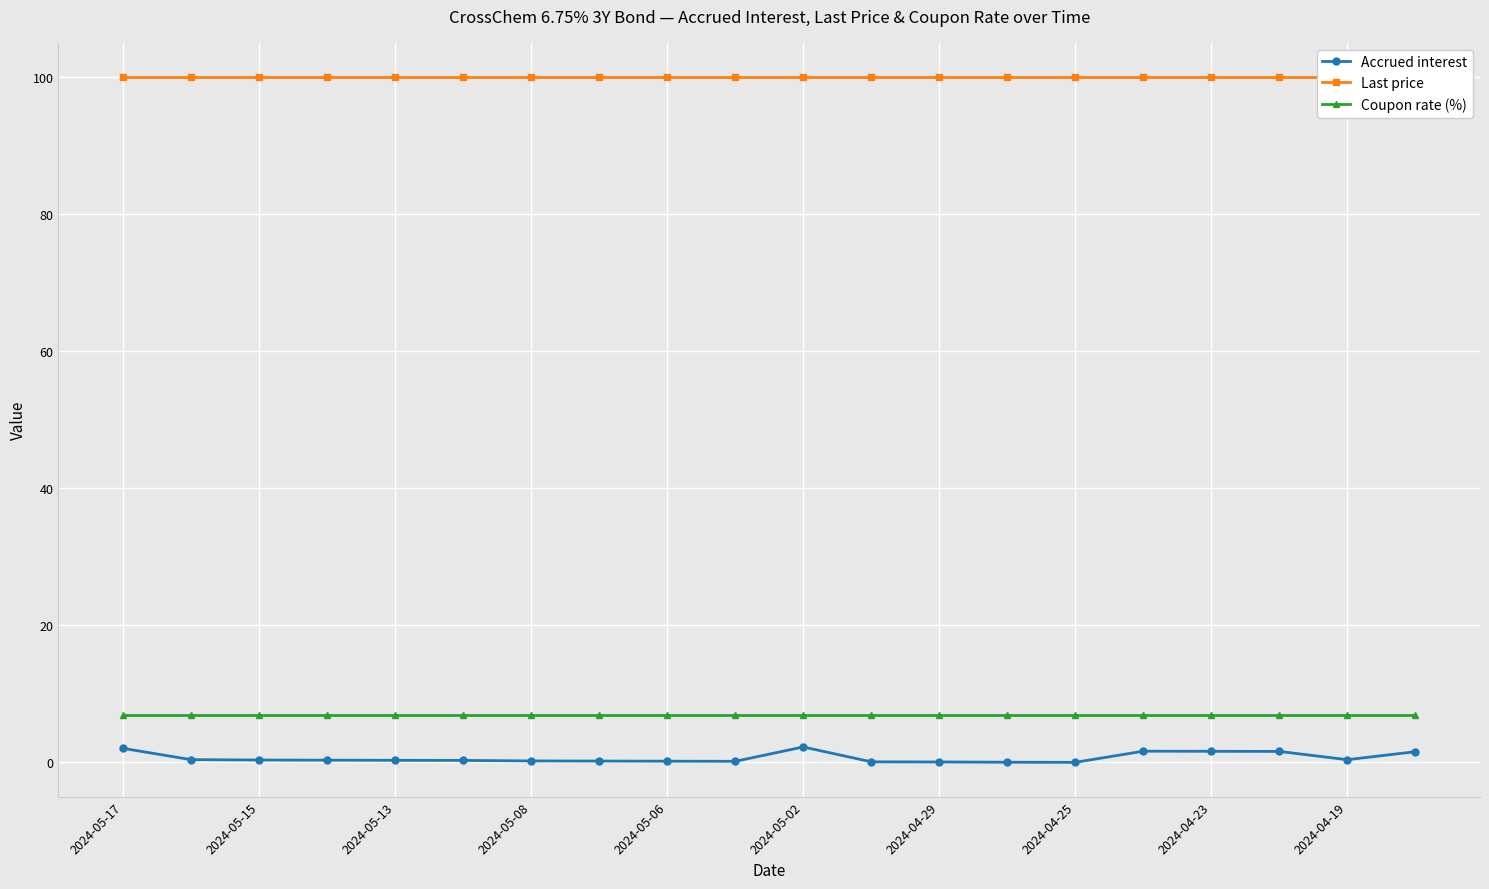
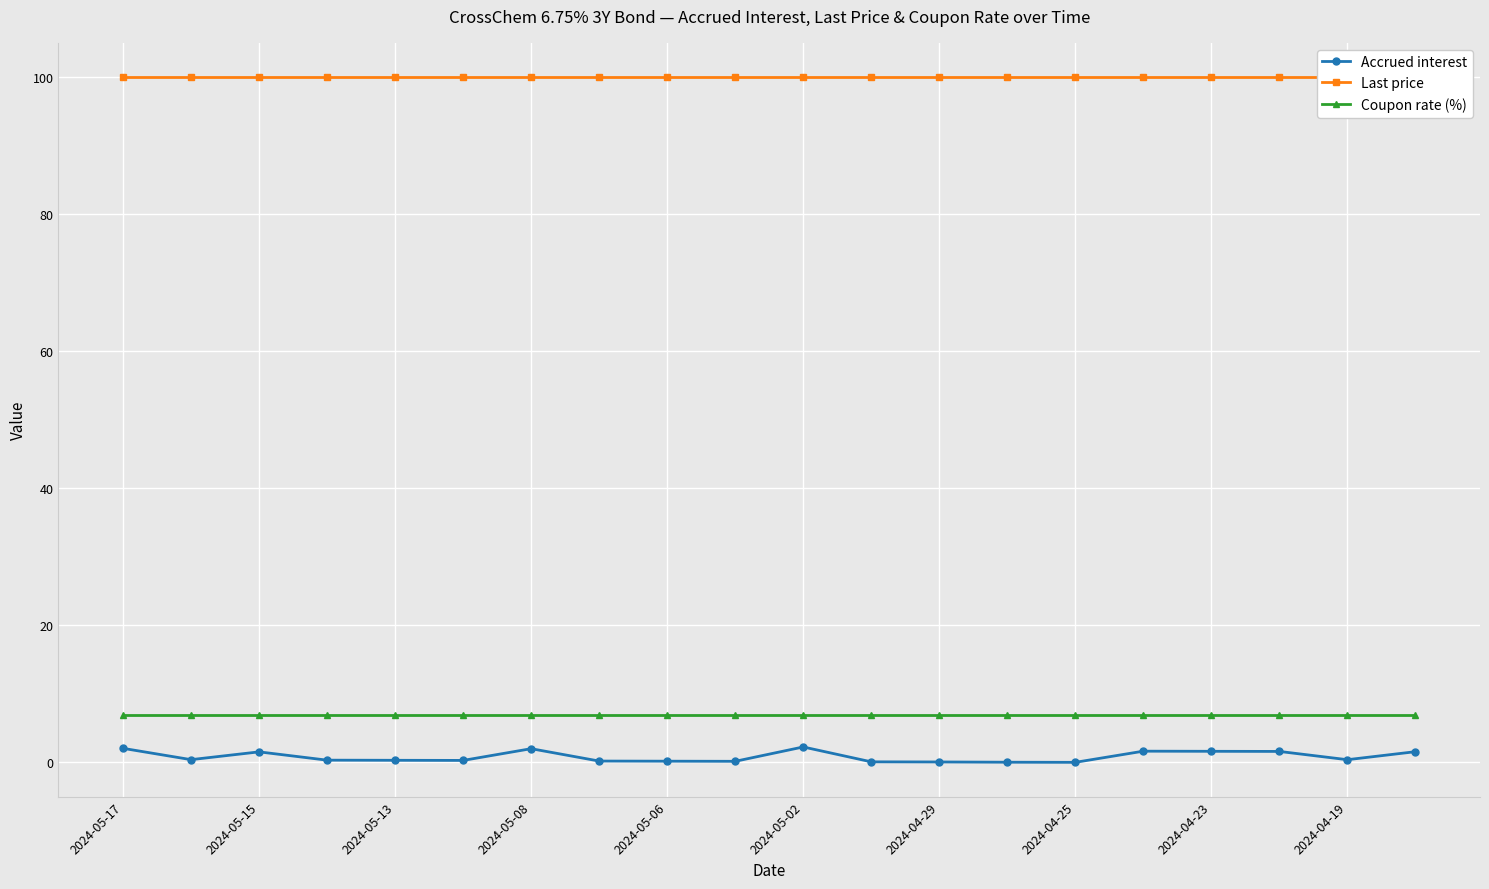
  {
    "Accrued interest": {
      "2024-05-17": 2,
-     "2024-05-15": 0,
+     "2024-05-15": 1,
      "2024-05-13": 0,
-     "2024-05-08": 0,
+     "2024-05-08": 2,
      "2024-05-06": 0,
      "2024-05-02": 2,
      "2024-04-29": 0,
      "2024-04-25": 0,
      "2024-04-23": 2,
      "2024-04-19": 0
    },
    "Last price": {
      "2024-05-17": 100,
      "2024-05-15": 100,
      "2024-05-13": 100,
      "2024-05-08": 100,
      "2024-05-06": 100,
      "2024-05-02": 100,
      "2024-04-29": 100,
      "2024-04-25": 100,
      "2024-04-23": 100
    },
    "Coupon rate (%)": {
      "2024-05-17": 7,
      "2024-05-15": 7,
      "2024-05-13": 7,
      "2024-05-08": 7,
      "2024-05-06": 7,
      "2024-05-02": 7,
      "2024-04-29": 7,
      "2024-04-25": 7,
      "2024-04-23": 7,
      "2024-04-19": 7
    }
  }
